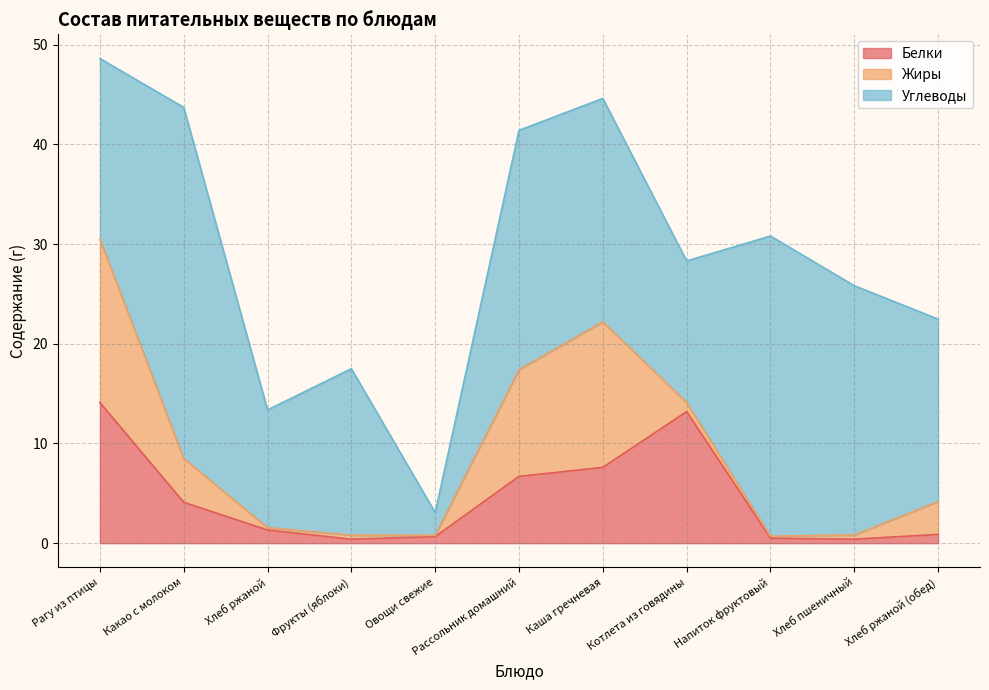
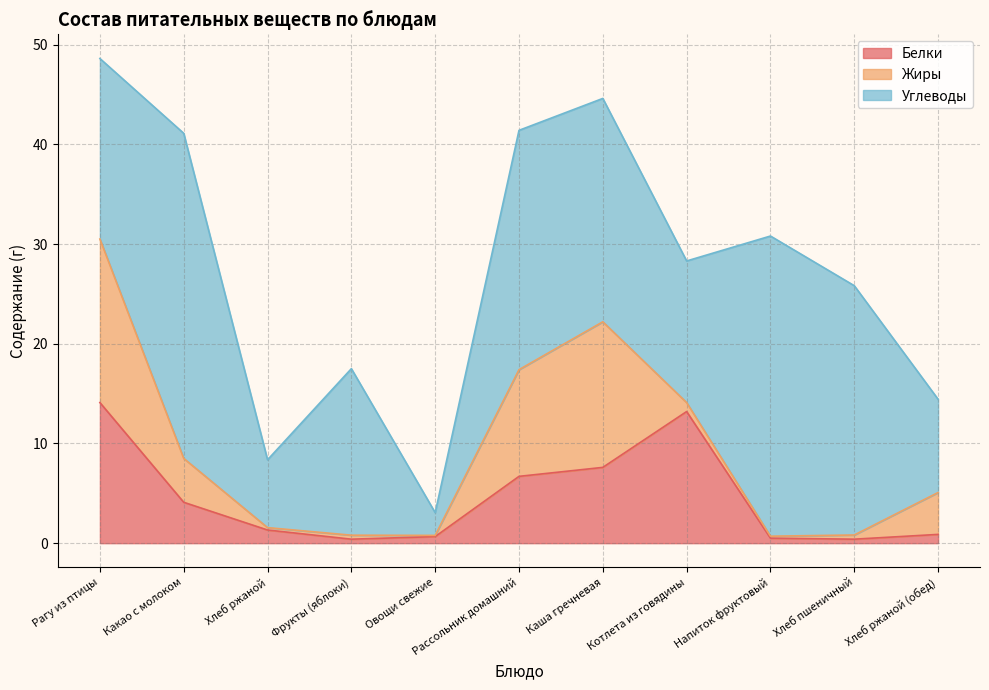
  {
    "Белки": {
      "Рагу из птицы": 14,
      "Какао с молоком": 4,
      "Фрукты (яблоки)": 0,
      "Рассольник домашний": 7,
      "Каша гречневая": 8,
      "Котлета из говядины": 13,
      "Хлеб пшеничный": 0,
      "Хлеб ржаной (обед)": 1
    },
    "Жиры": {
      "Рагу из птицы": 16,
      "Какао с молоком": 4,
      "Фрукты (яблоки)": 0,
      "Рассольник домашний": 11,
      "Каша гречневая": 15,
      "Котлета из говядины": 1,
      "Хлеб пшеничный": 0,
-     "Хлеб ржаной (обед)": 3
+     "Хлеб ржаной (обед)": 4
    },
    "Углеводы": {
      "Рагу из птицы": 18,
-     "Какао с молоком": 35,
-     "Хлеб ржаной": 12,
+     "Какао с молоком": 33,
+     "Хлеб ржаной": 7,
      "Фрукты (яблоки)": 17,
      "Овощи свежие": 2,
      "Рассольник домашний": 24,
      "Каша гречневая": 22,
      "Котлета из говядины": 14,
      "Напиток фруктовый": 30,
      "Хлеб пшеничный": 25,
-     "Хлеб ржаной (обед)": 18
+     "Хлеб ржаной (обед)": 9
    }
  }
